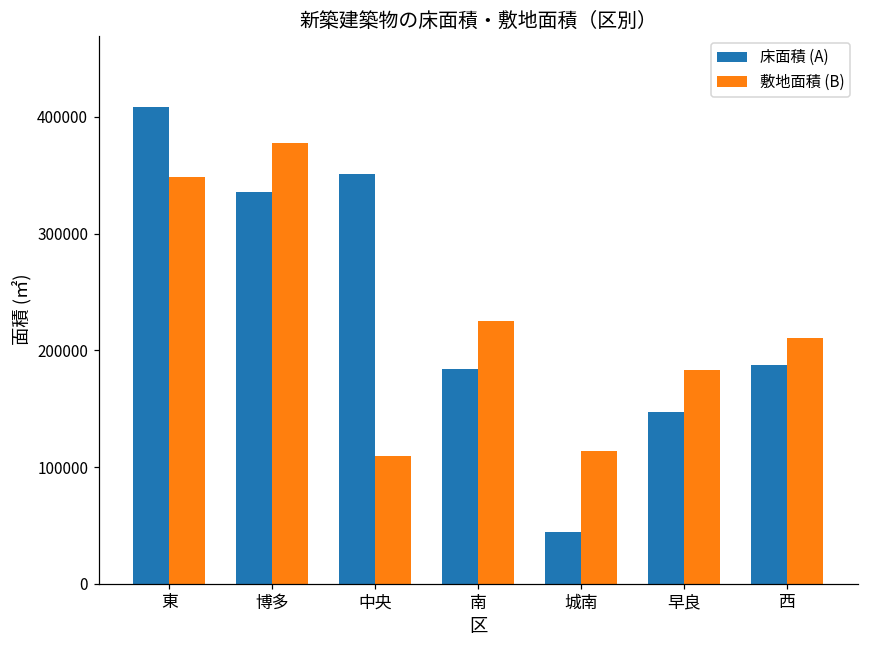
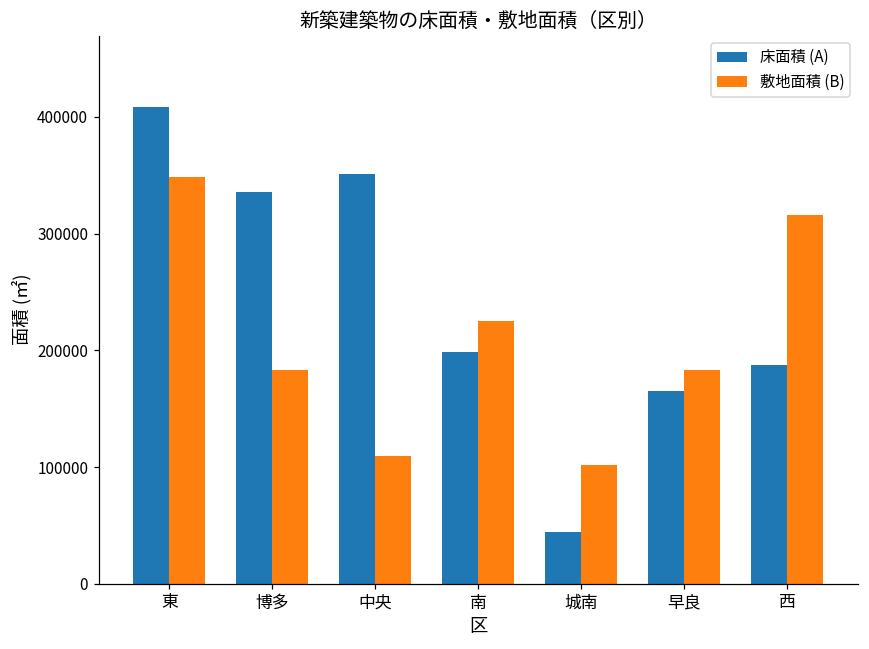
  {
    "床面積 (A)": {
      "東": 408000,
      "博多": 336000,
      "中央": 351000,
-     "南": 184000,
+     "南": 199000,
      "城南": 44000,
-     "早良": 148000,
+     "早良": 165000,
      "西": 188000
    },
    "敷地面積 (B)": {
      "東": 348000,
-     "博多": 377000,
+     "博多": 183000,
      "中央": 110000,
      "南": 225000,
-     "城南": 113000,
+     "城南": 101000,
      "早良": 183000,
-     "西": 211000
+     "西": 316000
    }
  }
